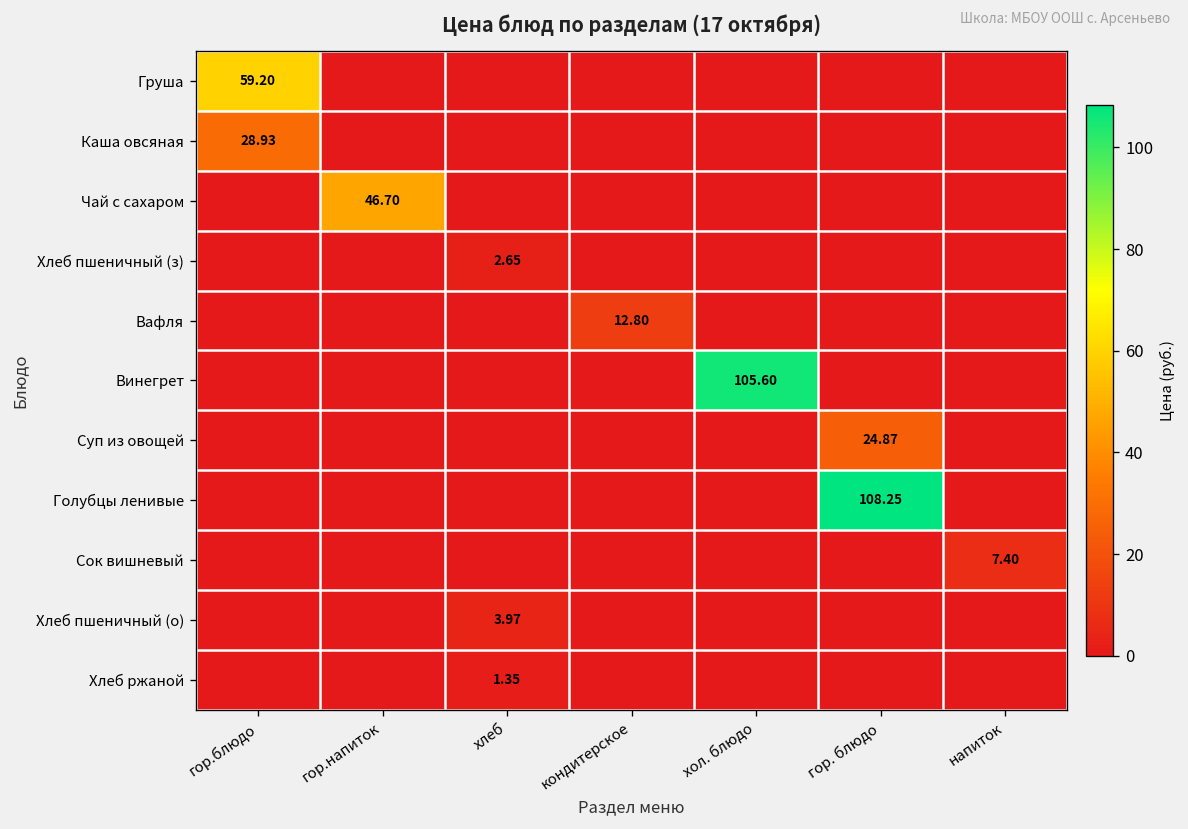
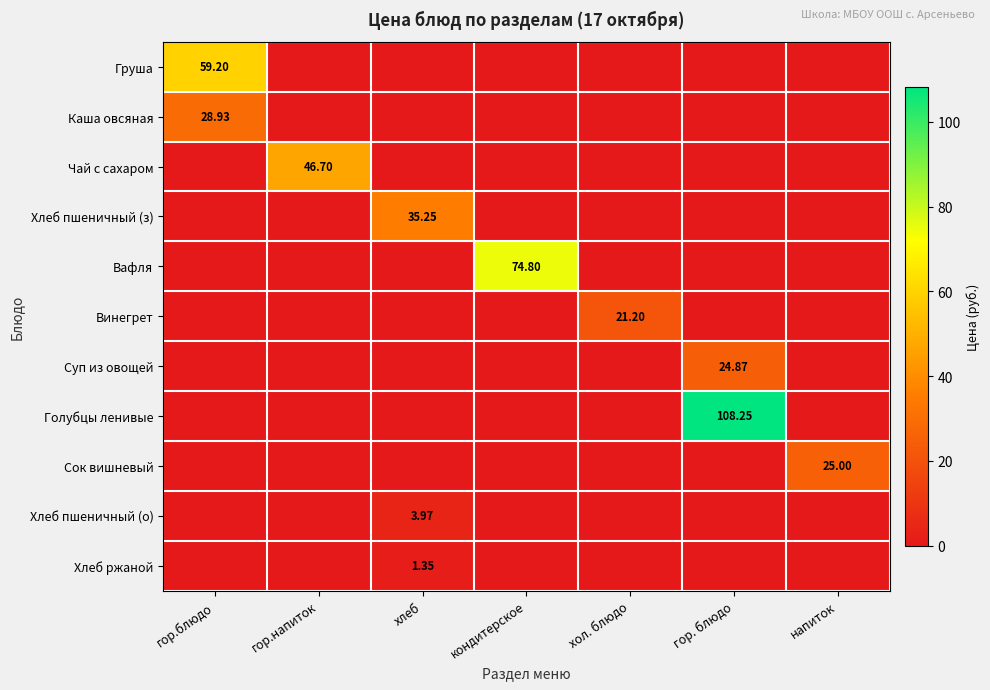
  {
    "Груша": {
      "гор.блюдо": 59.20
    },
    "Каша овсяная": {
      "гор.блюдо": 28.93
    },
    "Чай с сахаром": {
      "гор.напиток": 46.70
    },
    "Хлеб пшеничный (з)": {
-     "хлеб": 2.65
+     "хлеб": 35.25
    },
    "Вафля": {
-     "кондитерское": 12.80
+     "кондитерское": 74.80
    },
    "Винегрет": {
-     "хол. блюдо": 105.60
+     "хол. блюдо": 21.20
    },
    "Суп из овощей": {
      "гор. блюдо": 24.87
    },
    "Голубцы ленивые": {
      "гор. блюдо": 108.25
    },
    "Сок вишневый": {
-     "напиток": 7.40
+     "напиток": 25.00
    },
    "Хлеб пшеничный (о)": {
      "хлеб": 3.97
    },
    "Хлеб ржаной": {
      "хлеб": 1.35
    }
  }
